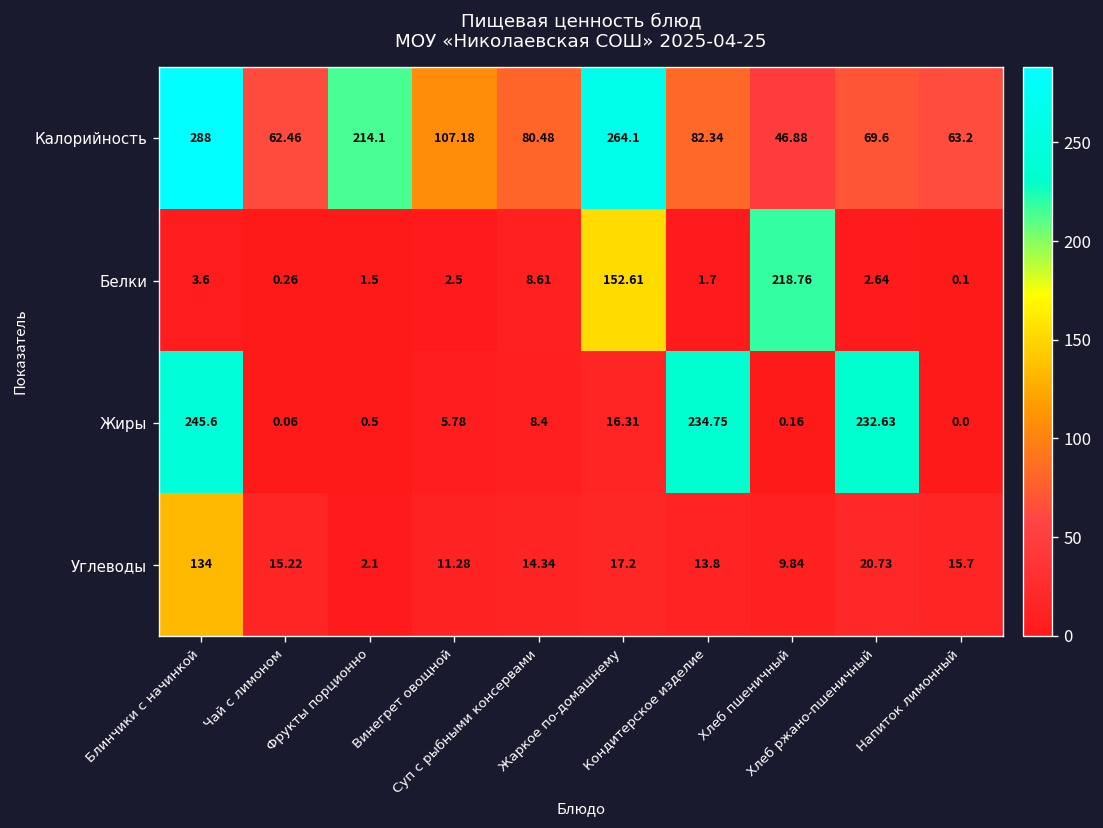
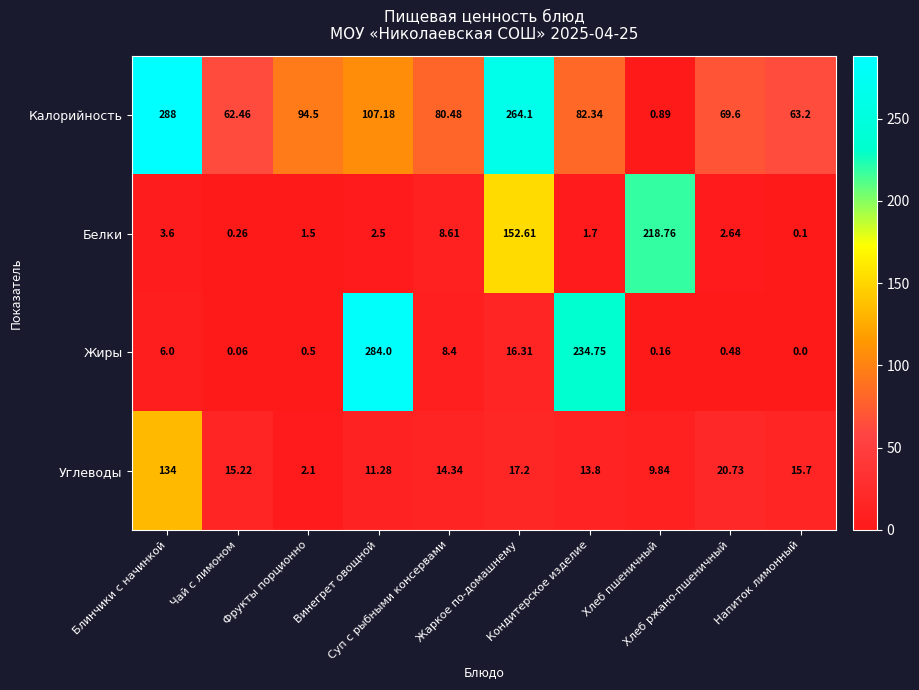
  {
    "Калорийность": {
      "Блинчики с начинкой": 288,
      "Чай с лимоном": 62.46,
-     "Фрукты порционно": 214.1,
+     "Фрукты порционно": 94.5,
      "Винегрет овощной": 107.18,
      "Суп с рыбными консервами": 80.48,
      "Жаркое по-домашнему": 264.1,
      "Кондитерское изделие": 82.34,
-     "Хлеб пшеничный": 46.88,
+     "Хлеб пшеничный": 0.89,
      "Хлеб ржано-пшеничный": 69.6,
      "Напиток лимонный": 63.2
    },
    "Белки": {
      "Блинчики с начинкой": 3.6,
      "Чай с лимоном": 0.26,
      "Фрукты порционно": 1.5,
      "Винегрет овощной": 2.5,
      "Суп с рыбными консервами": 8.61,
      "Жаркое по-домашнему": 152.61,
      "Кондитерское изделие": 1.7,
      "Хлеб пшеничный": 218.76,
      "Хлеб ржано-пшеничный": 2.64,
      "Напиток лимонный": 0.1
    },
    "Жиры": {
-     "Блинчики с начинкой": 245.6,
+     "Блинчики с начинкой": 6.0,
      "Чай с лимоном": 0.06,
      "Фрукты порционно": 0.5,
-     "Винегрет овощной": 5.78,
+     "Винегрет овощной": 284.0,
      "Суп с рыбными консервами": 8.4,
      "Жаркое по-домашнему": 16.31,
      "Кондитерское изделие": 234.75,
      "Хлеб пшеничный": 0.16,
-     "Хлеб ржано-пшеничный": 232.63,
+     "Хлеб ржано-пшеничный": 0.48,
      "Напиток лимонный": 0.0
    },
    "Углеводы": {
      "Блинчики с начинкой": 134,
      "Чай с лимоном": 15.22,
      "Фрукты порционно": 2.1,
      "Винегрет овощной": 11.28,
      "Суп с рыбными консервами": 14.34,
      "Жаркое по-домашнему": 17.2,
      "Кондитерское изделие": 13.8,
      "Хлеб пшеничный": 9.84,
      "Хлеб ржано-пшеничный": 20.73,
      "Напиток лимонный": 15.7
    }
  }
